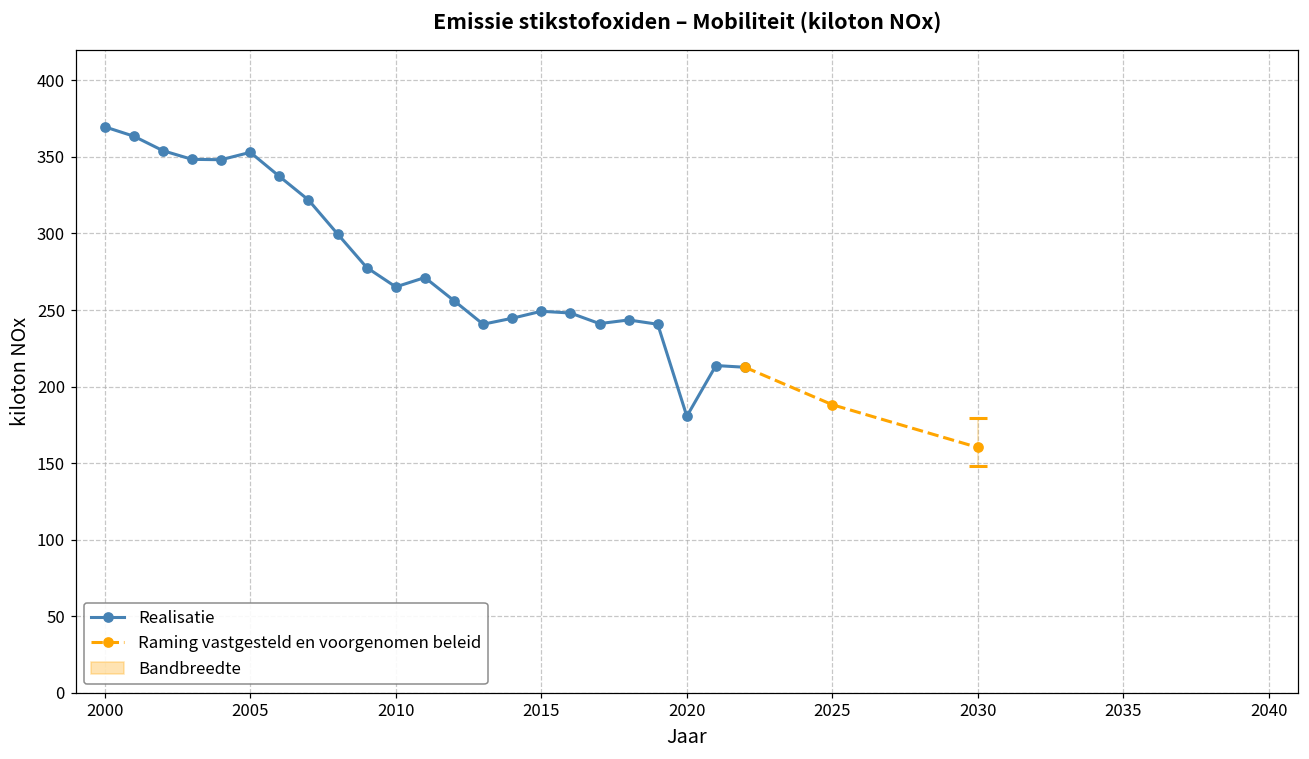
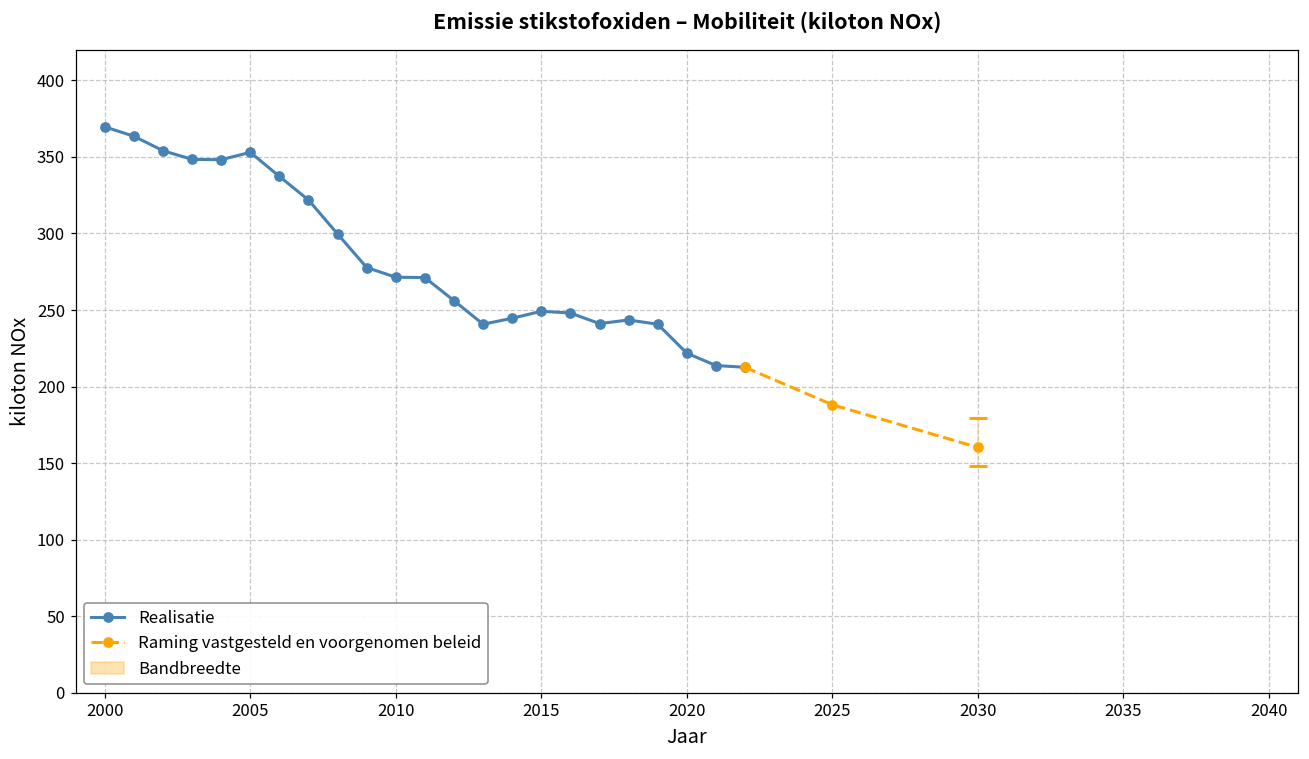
  {
    "Realisatie": {
      "2000": 370,
      "2005": 353,
-     "2010": 265,
+     "2010": 271,
      "2015": 249,
-     "2020": 181
+     "2020": 222
    }
  }
